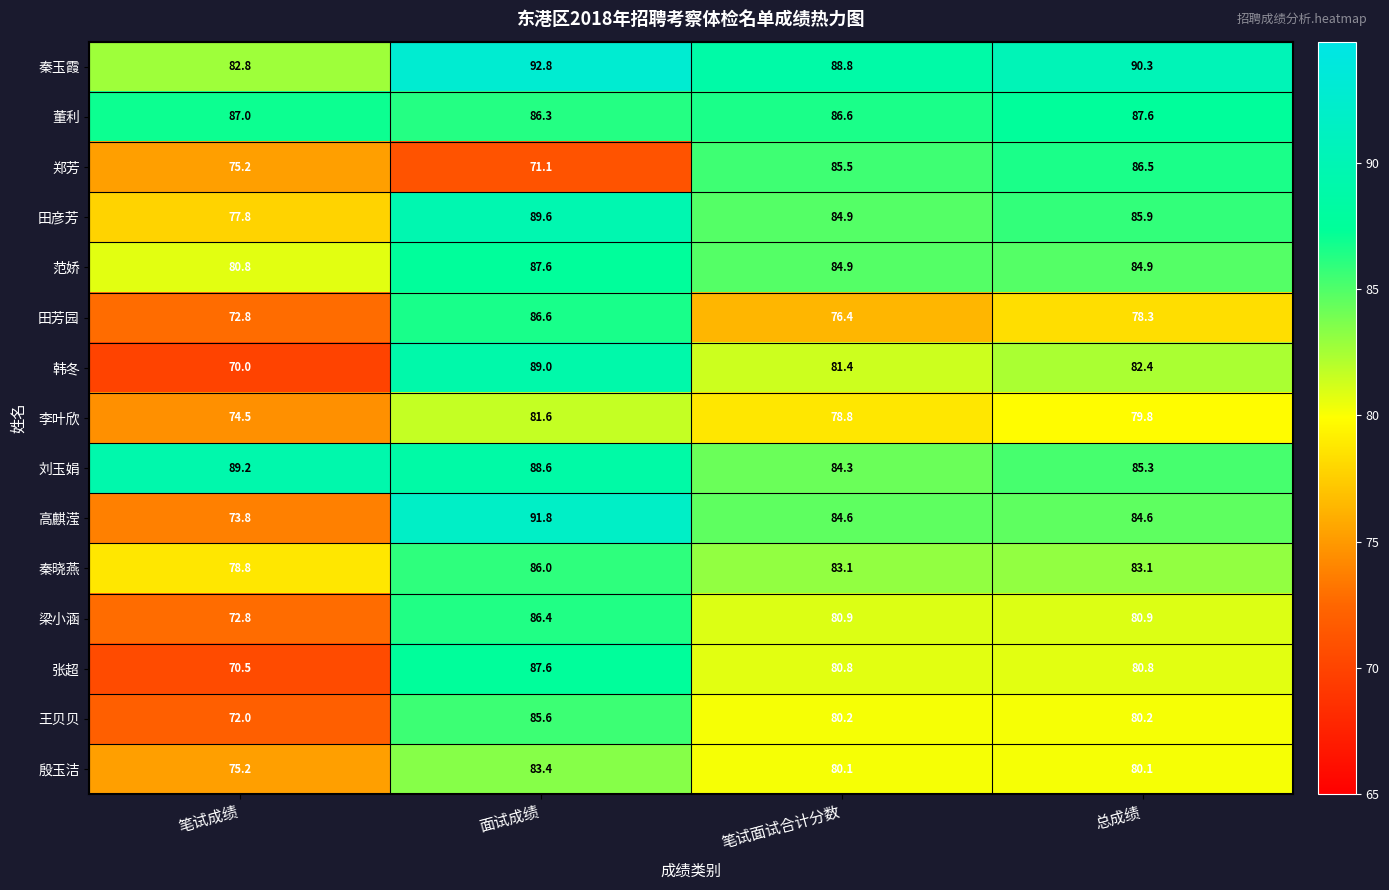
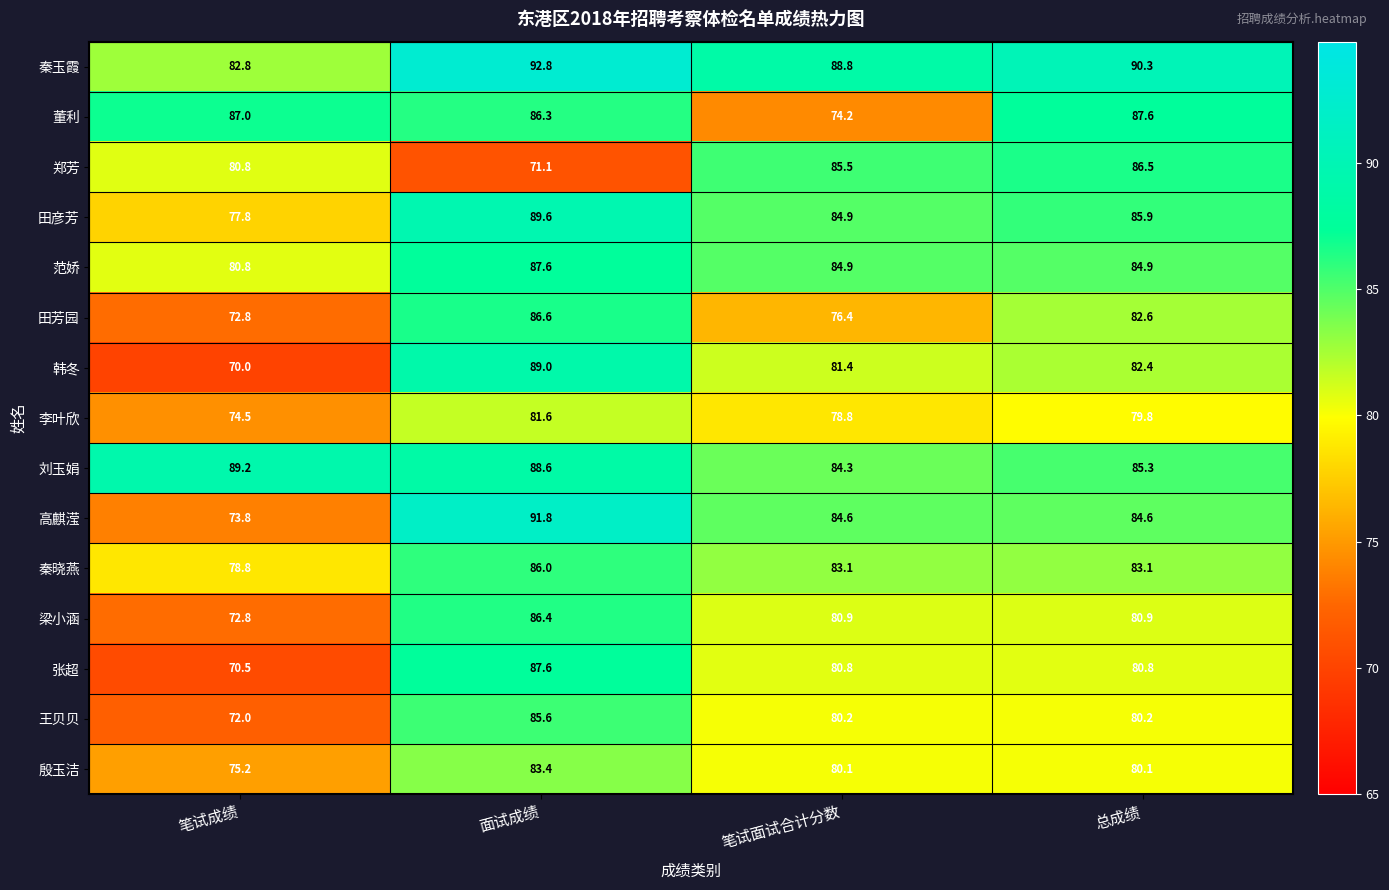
  {
    "秦玉霞": {
      "笔试成绩": 82.8,
      "面试成绩": 92.8,
      "笔试面试合计分数": 88.8,
      "总成绩": 90.3
    },
    "董利": {
      "笔试成绩": 87.0,
      "面试成绩": 86.3,
-     "笔试面试合计分数": 86.6,
+     "笔试面试合计分数": 74.2,
      "总成绩": 87.6
    },
    "郑芳": {
-     "笔试成绩": 75.2,
+     "笔试成绩": 80.8,
      "面试成绩": 71.1,
      "笔试面试合计分数": 85.5,
      "总成绩": 86.5
    },
    "田彦芳": {
      "笔试成绩": 77.8,
      "面试成绩": 89.6,
      "笔试面试合计分数": 84.9,
      "总成绩": 85.9
    },
    "范娇": {
      "笔试成绩": 80.8,
      "面试成绩": 87.6,
      "笔试面试合计分数": 84.9,
      "总成绩": 84.9
    },
    "田芳园": {
      "笔试成绩": 72.8,
      "面试成绩": 86.6,
      "笔试面试合计分数": 76.4,
-     "总成绩": 78.3
+     "总成绩": 82.6
    },
    "韩冬": {
      "笔试成绩": 70.0,
      "面试成绩": 89.0,
      "笔试面试合计分数": 81.4,
      "总成绩": 82.4
    },
    "李叶欣": {
      "笔试成绩": 74.5,
      "面试成绩": 81.6,
      "笔试面试合计分数": 78.8,
      "总成绩": 79.8
    },
    "刘玉娟": {
      "笔试成绩": 89.2,
      "面试成绩": 88.6,
      "笔试面试合计分数": 84.3,
      "总成绩": 85.3
    },
    "高麒滢": {
      "笔试成绩": 73.8,
      "面试成绩": 91.8,
      "笔试面试合计分数": 84.6,
      "总成绩": 84.6
    },
    "秦晓燕": {
      "笔试成绩": 78.8,
      "面试成绩": 86.0,
      "笔试面试合计分数": 83.1,
      "总成绩": 83.1
    },
    "梁小涵": {
      "笔试成绩": 72.8,
      "面试成绩": 86.4,
      "笔试面试合计分数": 80.9,
      "总成绩": 80.9
    },
    "张超": {
      "笔试成绩": 70.5,
      "面试成绩": 87.6,
      "笔试面试合计分数": 80.8,
      "总成绩": 80.8
    },
    "王贝贝": {
      "笔试成绩": 72.0,
      "面试成绩": 85.6,
      "笔试面试合计分数": 80.2,
      "总成绩": 80.2
    },
    "殷玉洁": {
      "笔试成绩": 75.2,
      "面试成绩": 83.4,
      "笔试面试合计分数": 80.1,
      "总成绩": 80.1
    }
  }
